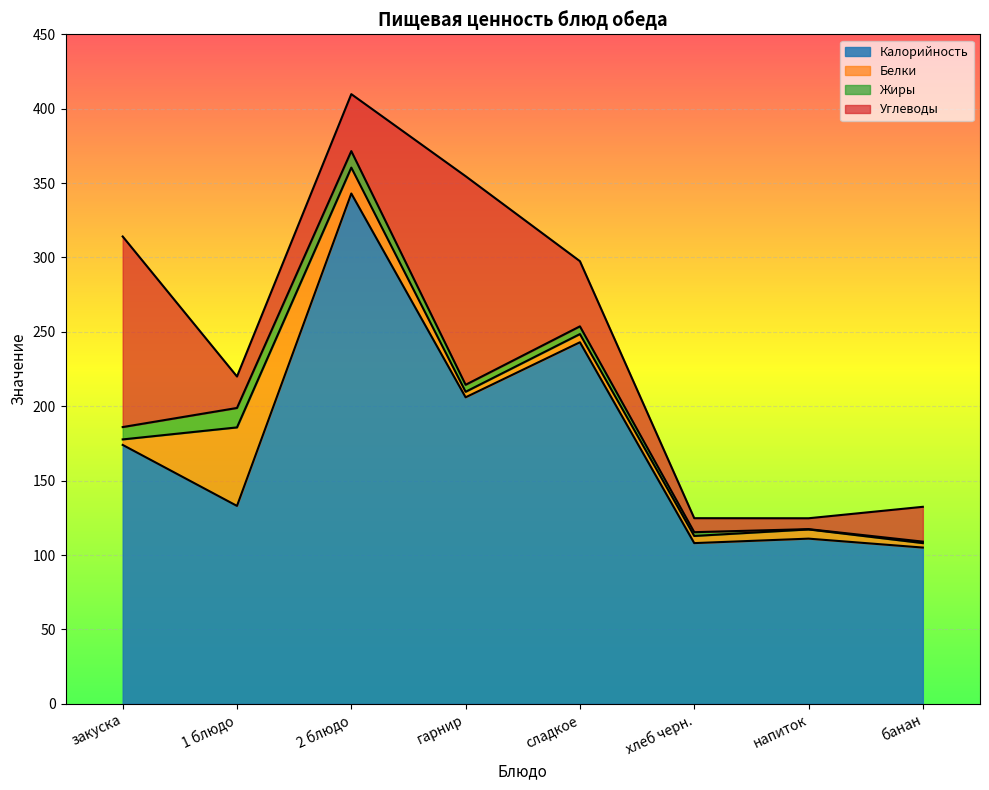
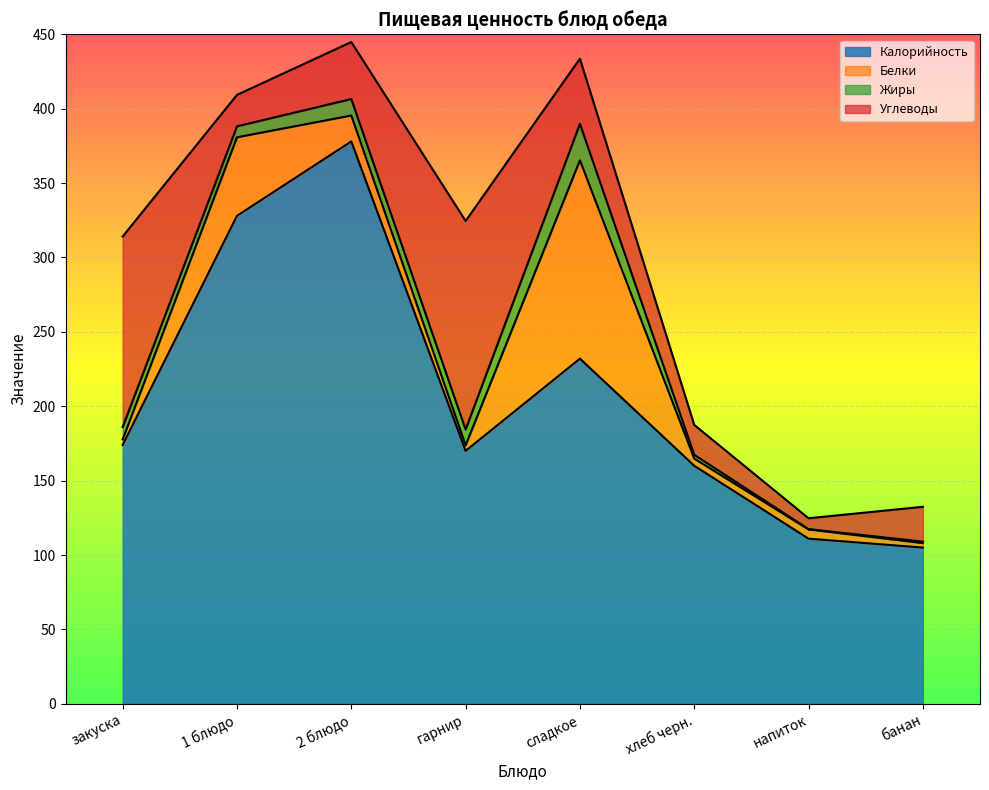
  {
    "Калорийность": {
      "закуска": 174,
-     "1 блюдо": 133,
-     "2 блюдо": 343,
-     "гарнир": 206,
-     "сладкое": 243,
-     "хлеб черн.": 108,
+     "1 блюдо": 328,
+     "2 блюдо": 378,
+     "гарнир": 170,
+     "сладкое": 232,
+     "хлеб черн.": 160,
      "напиток": 111,
      "банан": 105
    },
    "Белки": {
      "закуска": 4,
      "1 блюдо": 53,
      "2 блюдо": 17,
      "гарнир": 4,
-     "сладкое": 6,
+     "сладкое": 133,
      "хлеб черн.": 5
    },
    "Жиры": {
      "закуска": 8,
-     "1 блюдо": 13,
+     "1 блюдо": 7,
      "2 блюдо": 11,
-     "гарнир": 5,
-     "сладкое": 5,
+     "гарнир": 11,
+     "сладкое": 25,
      "хлеб черн.": 3
    },
    "Углеводы": {
      "закуска": 128,
      "1 блюдо": 21,
      "2 блюдо": 38,
      "гарнир": 140,
      "сладкое": 44,
-     "хлеб черн.": 9,
+     "хлеб черн.": 20,
      "напиток": 7,
      "банан": 23
    }
  }
